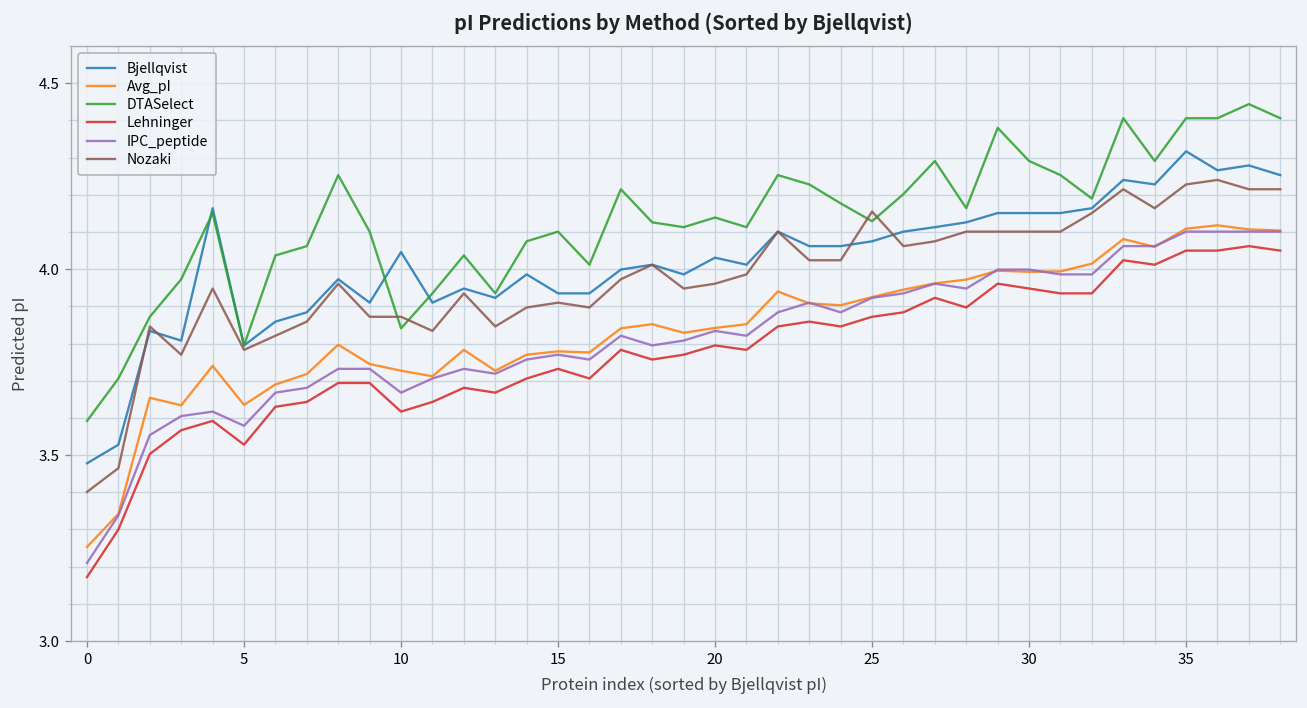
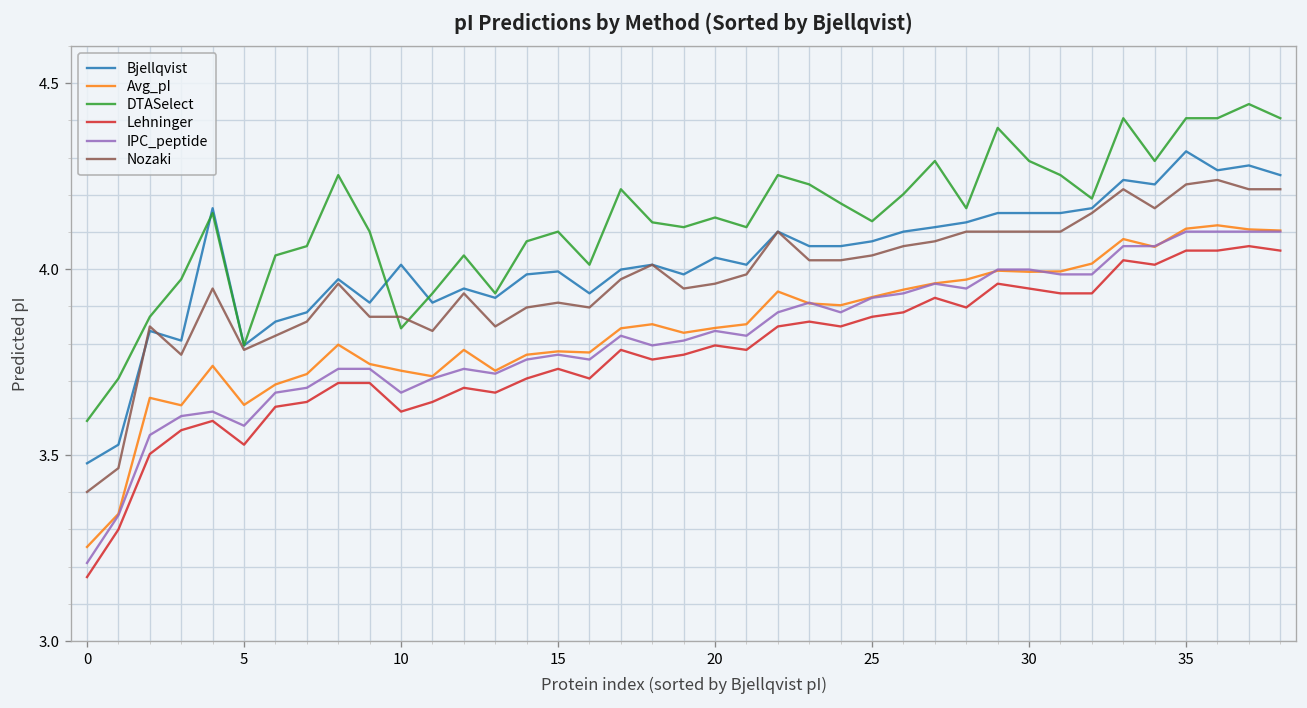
  {
    "Bjellqvist": {
      "0": 3.48,
-     "10": 4.05,
-     "15": 3.94,
+     "10": 4.01,
+     "15": 3.99,
      "20": 4.03,
      "25": 4.08,
      "30": 4.15,
      "35": 4.32
    },
    "Avg_pI": {
      "0": 3.25,
      "5": 3.64,
      "10": 3.73,
      "15": 3.78
    },
    "DTASelect": {
      "0": 3.59,
      "10": 3.84,
      "15": 4.10,
      "20": 4.14,
      "25": 4.13,
      "30": 4.29,
      "35": 4.41
    },
    "Lehninger": {
      "0": 3.17,
      "5": 3.53,
      "10": 3.62,
      "15": 3.73,
      "20": 3.80,
      "25": 3.87,
      "30": 3.95,
      "35": 4.05
    },
    "IPC_peptide": {
      "0": 3.21,
      "5": 3.58,
      "10": 3.67,
      "15": 3.77
    },
    "Nozaki": {
      "0": 3.40,
      "5": 3.78,
      "10": 3.87,
      "15": 3.91,
      "20": 3.96,
-     "25": 4.16,
+     "25": 4.04,
      "30": 4.10,
      "35": 4.23
    }
  }
